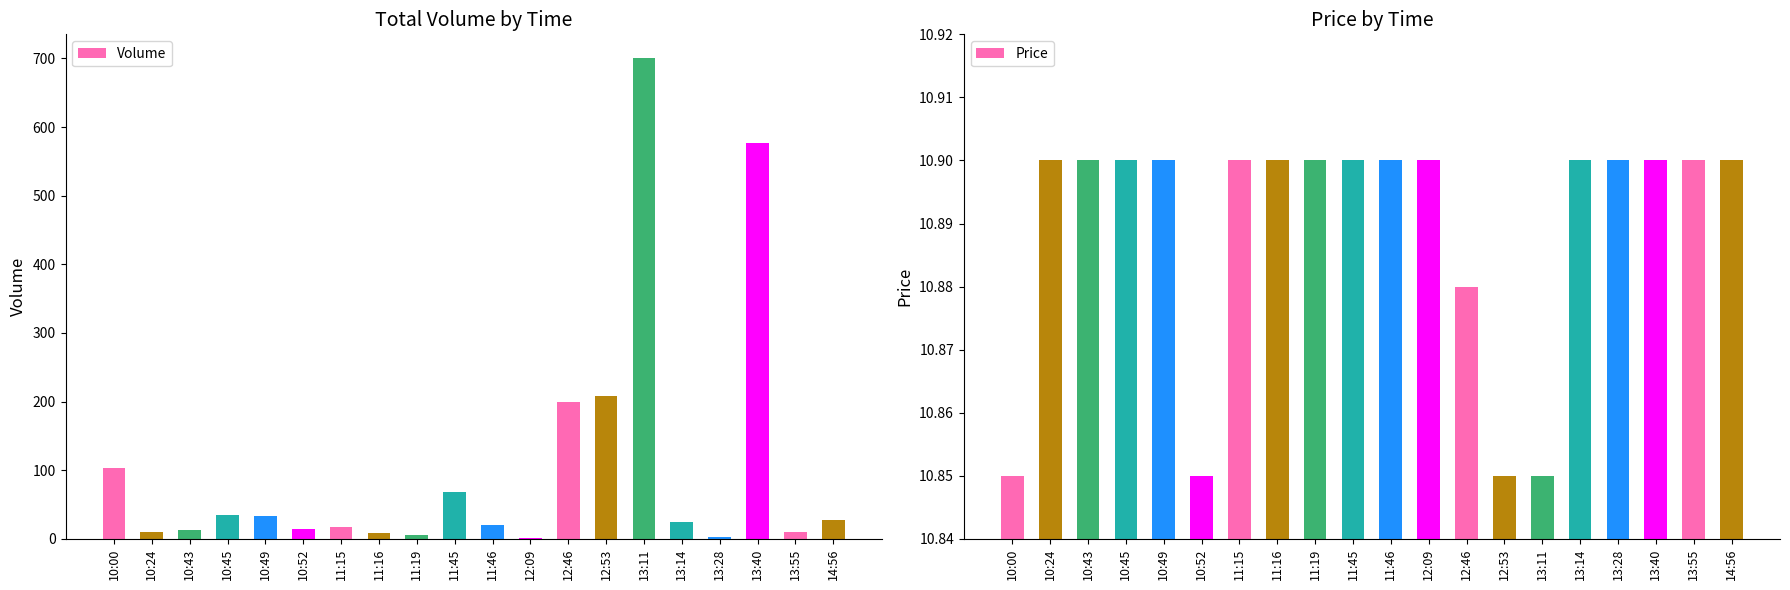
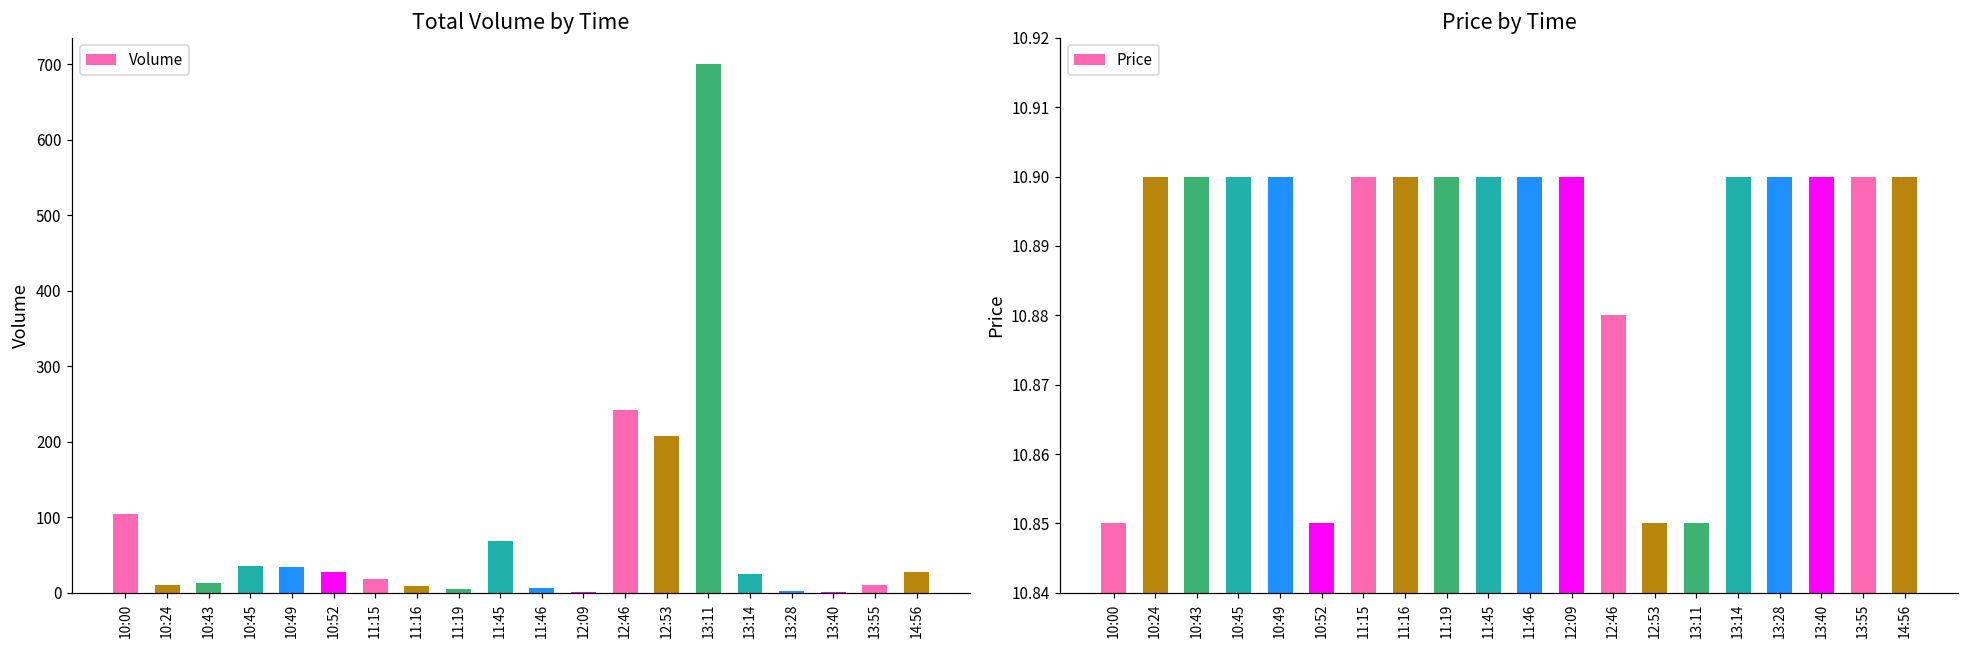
  {
    "Total Volume by Time": {
      "10:00": 100,
      "10:24": 10,
      "10:43": 10,
      "10:45": 40,
      "10:49": 30,
-     "10:52": 20,
+     "10:52": 30,
      "11:15": 20,
      "11:16": 10,
      "11:19": 10,
      "11:45": 70,
-     "11:46": 20,
-     "12:46": 200,
+     "11:46": 10,
+     "12:46": 240,
      "12:53": 210,
      "13:11": 700,
      "13:14": 20,
-     "13:40": 580,
+     "13:40": 0,
      "13:55": 10,
      "14:56": 30
    },
    "Price by Time": {
      "10:00": 10.850,
      "10:24": 10.900,
      "10:43": 10.900,
      "10:45": 10.900,
      "10:49": 10.900,
      "10:52": 10.850,
      "11:15": 10.900,
      "11:16": 10.900,
      "11:19": 10.900,
      "11:45": 10.900,
      "11:46": 10.900,
      "12:09": 10.900,
      "12:46": 10.880,
      "12:53": 10.850,
      "13:11": 10.850,
      "13:14": 10.900,
      "13:28": 10.900,
      "13:40": 10.900,
      "13:55": 10.900,
      "14:56": 10.900
    }
  }
